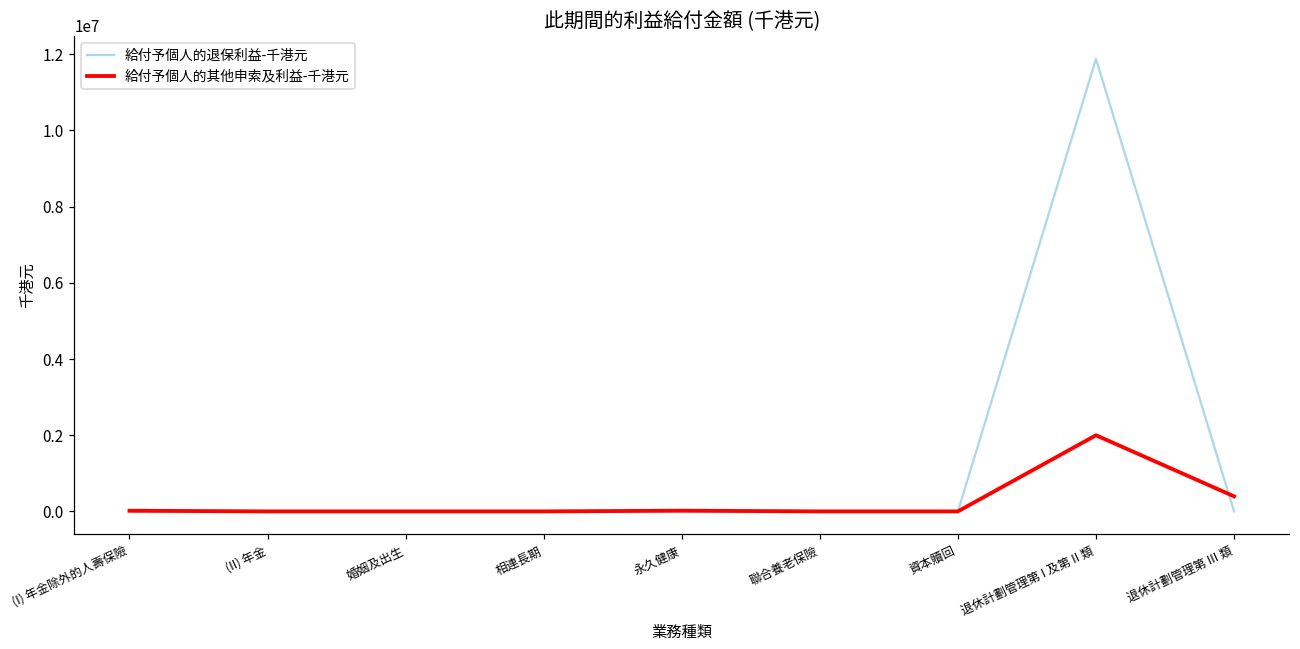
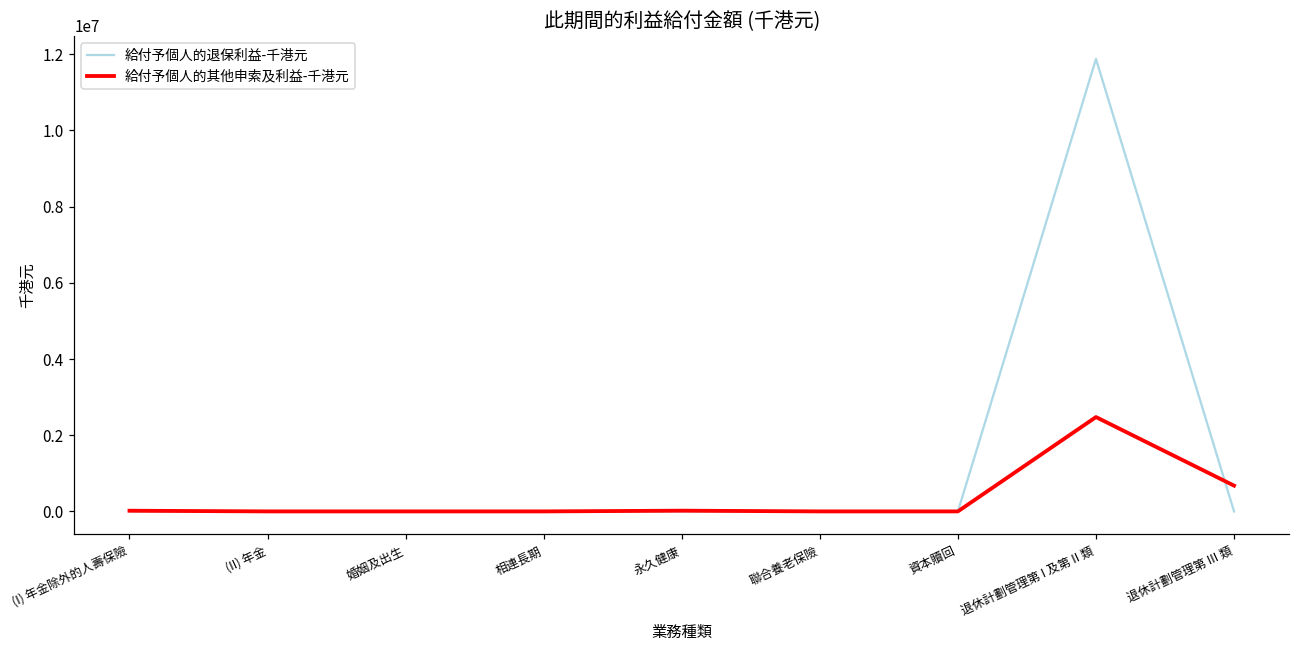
  {
    "給付予個人的退保利益-千港元": {
      "退休計劃管理第 I 及第 II 類": 11900000,
      "退休計劃管理第 III 類": 0
    },
    "給付予個人的其他申索及利益-千港元": {
-     "退休計劃管理第 I 及第 II 類": 2000000,
-     "退休計劃管理第 III 類": 400000
+     "退休計劃管理第 I 及第 II 類": 2500000,
+     "退休計劃管理第 III 類": 700000
    }
  }
